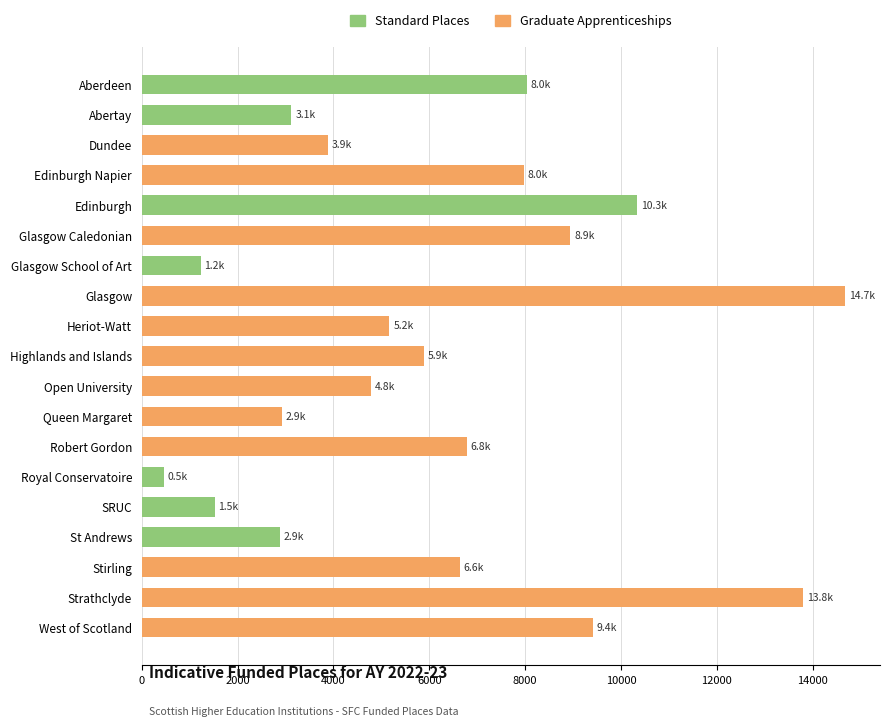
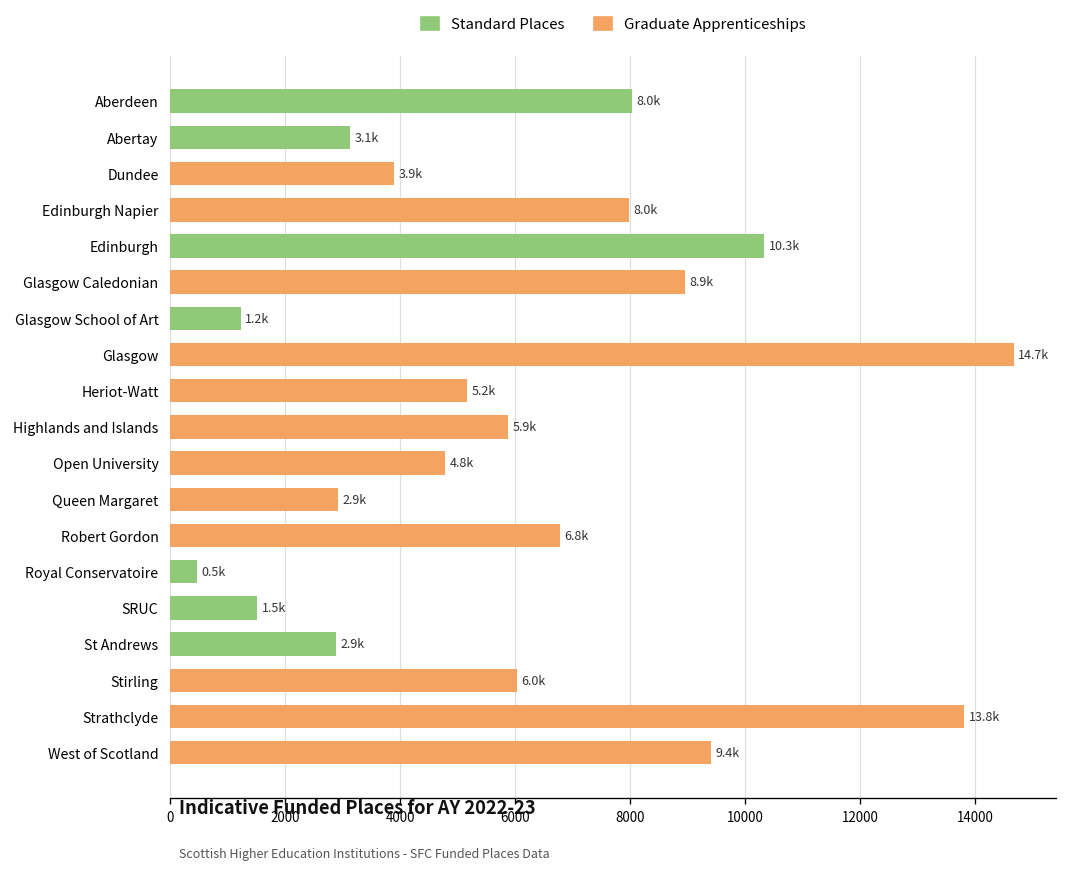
  {
    "Aberdeen": "8.0k",
    "Abertay": "3.1k",
    "Dundee": "3.9k",
    "Edinburgh Napier": "8.0k",
    "Edinburgh": "10.3k",
    "Glasgow Caledonian": "8.9k",
    "Glasgow School of Art": "1.2k",
    "Glasgow": "14.7k",
    "Heriot-Watt": "5.2k",
    "Highlands and Islands": "5.9k",
    "Open University": "4.8k",
    "Queen Margaret": "2.9k",
    "Robert Gordon": "6.8k",
    "Royal Conservatoire": "0.5k",
    "SRUC": "1.5k",
    "St Andrews": "2.9k",
-   "Stirling": "6.6k",
+   "Stirling": "6.0k",
    "Strathclyde": "13.8k",
    "West of Scotland": "9.4k"
  }
